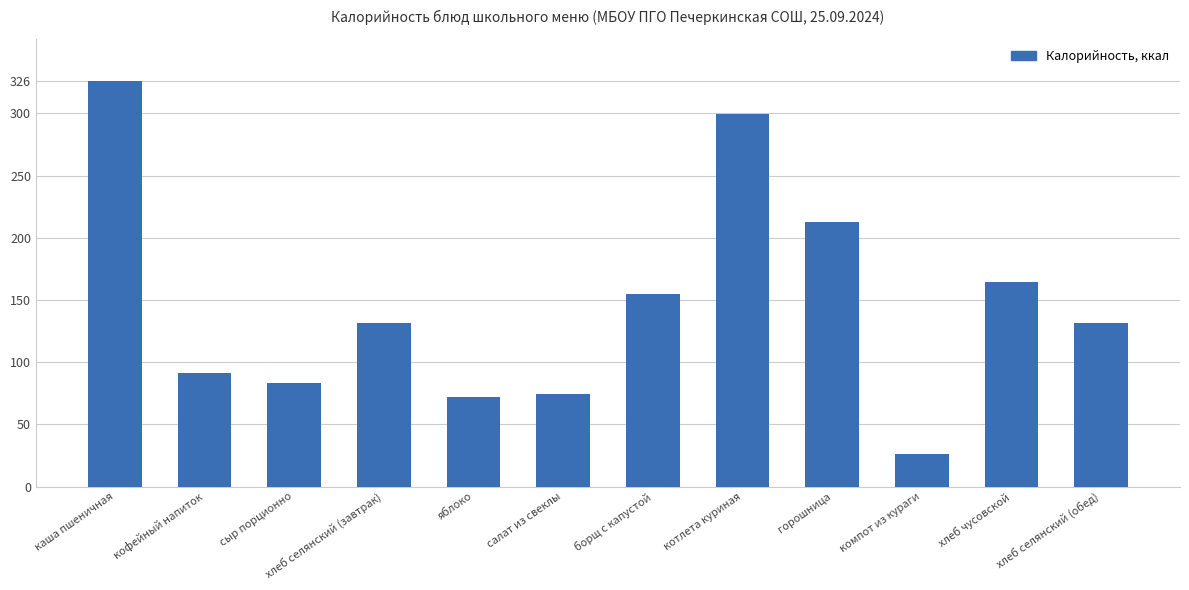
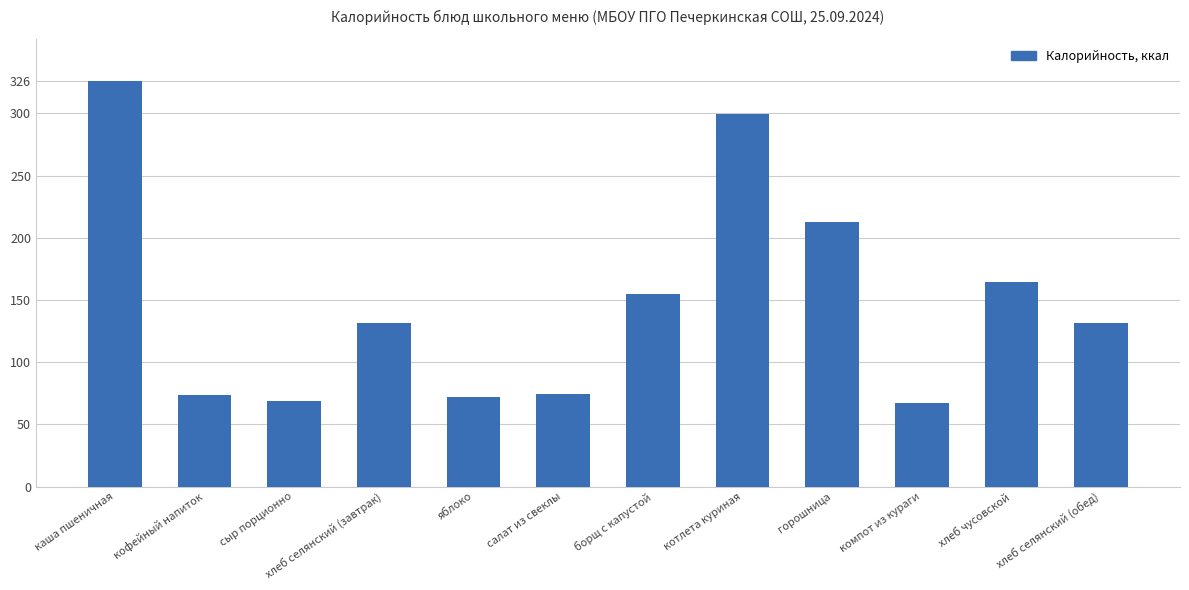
  {
    "каша пшеничная": 326,
-   "кофейный напиток": 91,
-   "сыр порционно": 83,
+   "кофейный напиток": 74,
+   "сыр порционно": 69,
    "хлеб селянский (завтрак)": 132,
    "яблоко": 72,
    "салат из свеклы": 74,
    "борщ с капустой": 155,
    "котлета куриная": 300,
    "горошница": 212,
-   "компот из кураги": 26,
+   "компот из кураги": 67,
    "хлеб чусовской": 165,
    "хлеб селянский (обед)": 132
  }
